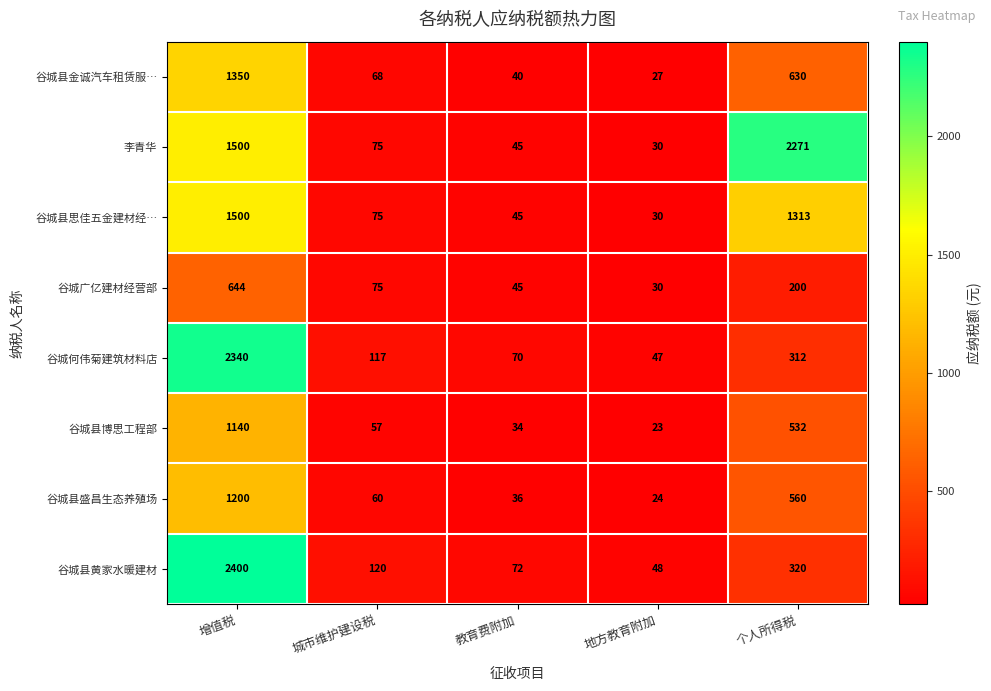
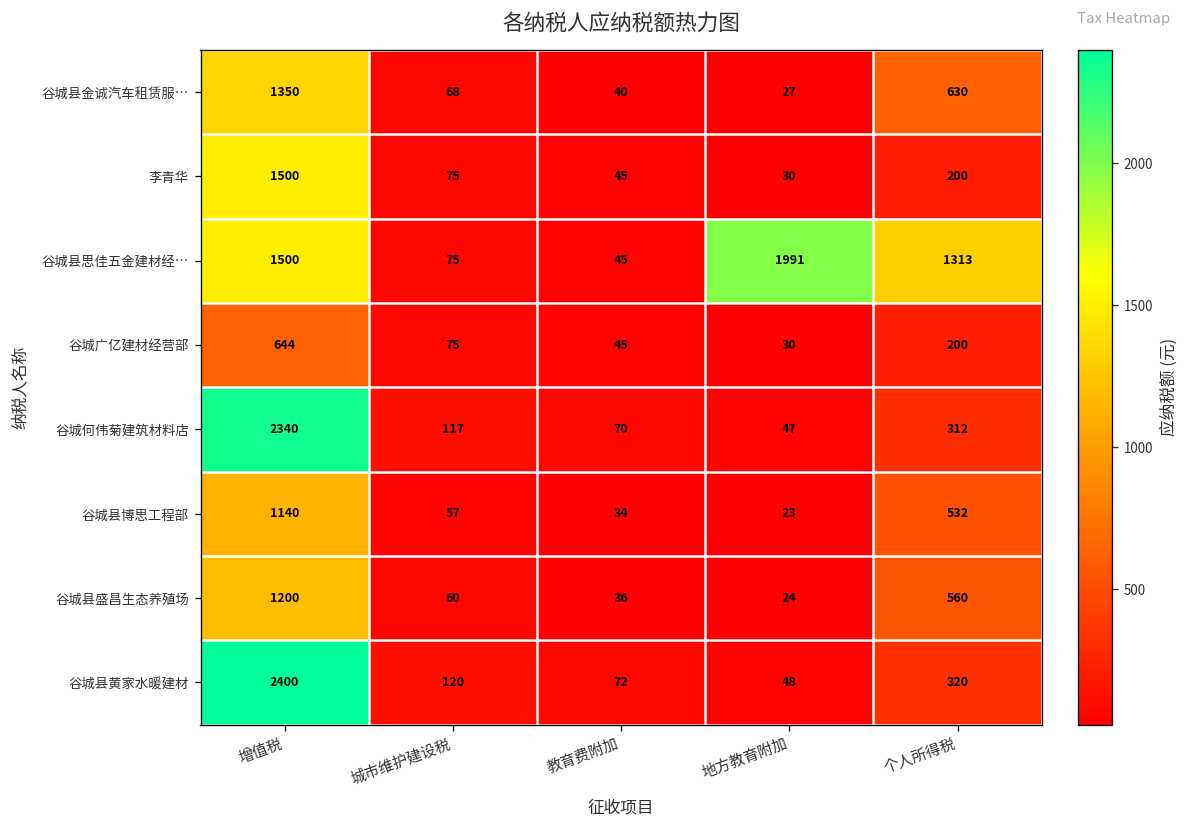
  {
    "谷城县金诚汽车租赁服…": {
      "增值税": 1350,
      "城市维护建设税": 68,
      "教育费附加": 40,
      "地方教育附加": 27,
      "个人所得税": 630
    },
    "李青华": {
      "增值税": 1500,
      "城市维护建设税": 75,
      "教育费附加": 45,
      "地方教育附加": 30,
-     "个人所得税": 2271
+     "个人所得税": 200
    },
    "谷城县思佳五金建材经…": {
      "增值税": 1500,
      "城市维护建设税": 75,
      "教育费附加": 45,
-     "地方教育附加": 30,
+     "地方教育附加": 1991,
      "个人所得税": 1313
    },
    "谷城广亿建材经营部": {
      "增值税": 644,
      "城市维护建设税": 75,
      "教育费附加": 45,
      "地方教育附加": 30,
      "个人所得税": 200
    },
    "谷城何伟菊建筑材料店": {
      "增值税": 2340,
      "城市维护建设税": 117,
      "教育费附加": 70,
      "地方教育附加": 47,
      "个人所得税": 312
    },
    "谷城县博思工程部": {
      "增值税": 1140,
      "城市维护建设税": 57,
      "教育费附加": 34,
      "地方教育附加": 23,
      "个人所得税": 532
    },
    "谷城县盛昌生态养殖场": {
      "增值税": 1200,
      "城市维护建设税": 60,
      "教育费附加": 36,
      "地方教育附加": 24,
      "个人所得税": 560
    },
    "谷城县黄家水暖建材": {
      "增值税": 2400,
      "城市维护建设税": 120,
      "教育费附加": 72,
      "地方教育附加": 48,
      "个人所得税": 320
    }
  }
